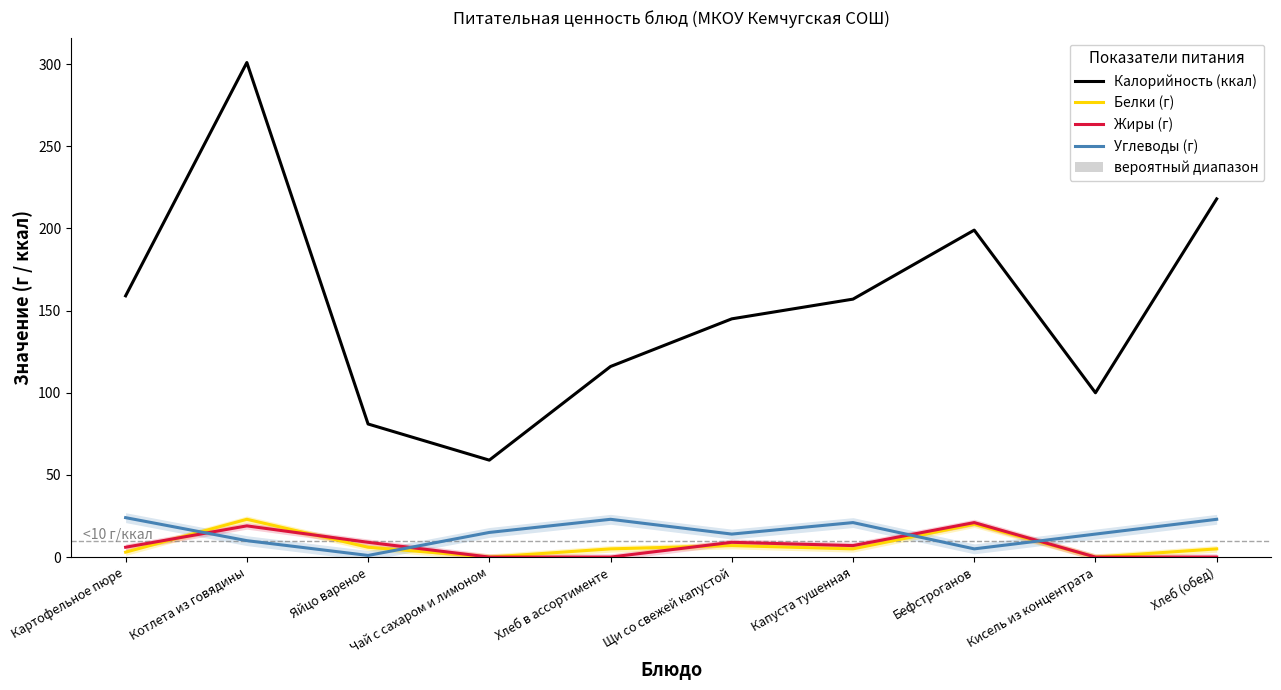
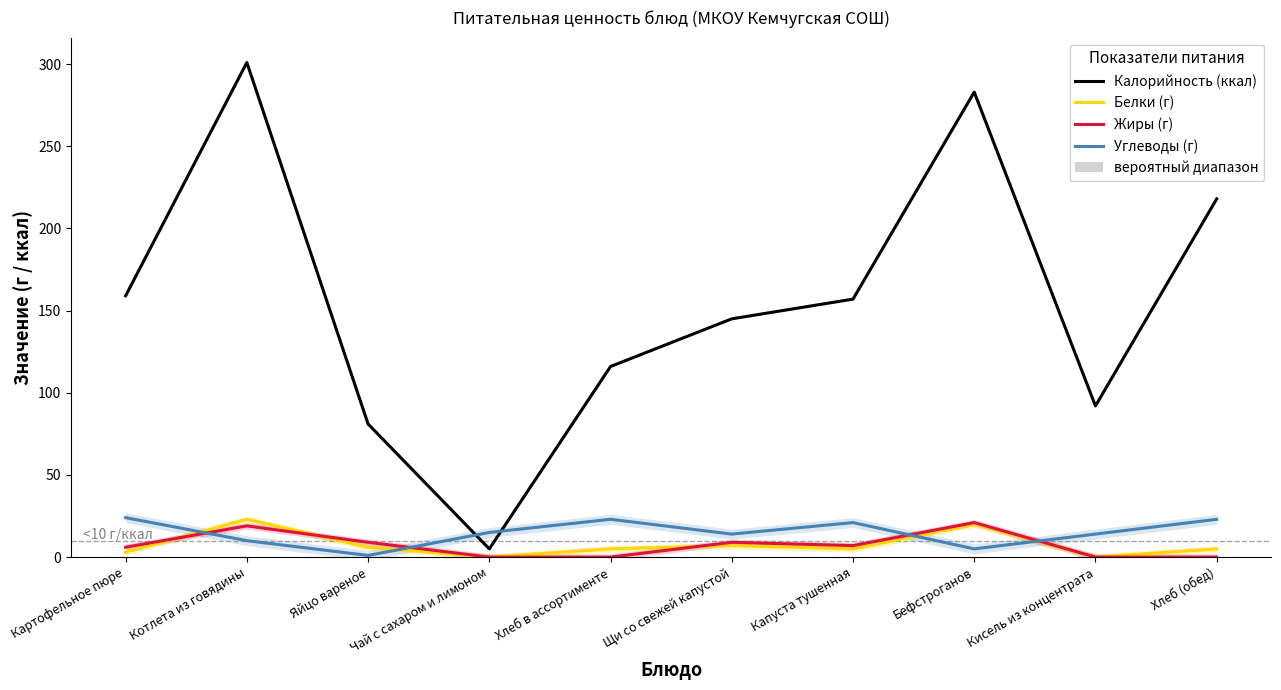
  {
    "Калорийность (ккал)": {
      "Картофельное пюре": 159,
      "Котлета из говядины": 301,
      "Яйцо вареное": 81,
-     "Чай с сахаром и лимоном": 59,
+     "Чай с сахаром и лимоном": 5,
      "Хлеб в ассортименте": 116,
      "Щи со свежей капустой": 145,
      "Капуста тушенная": 157,
-     "Бефстроганов": 199,
-     "Кисель из концентрата": 100,
+     "Бефстроганов": 283,
+     "Кисель из концентрата": 92,
      "Хлеб (обед)": 218
    }
  }
